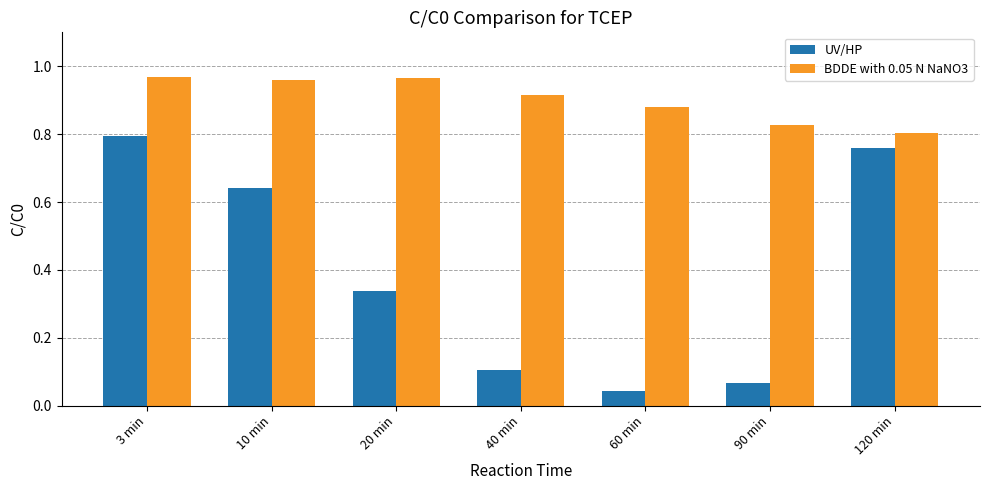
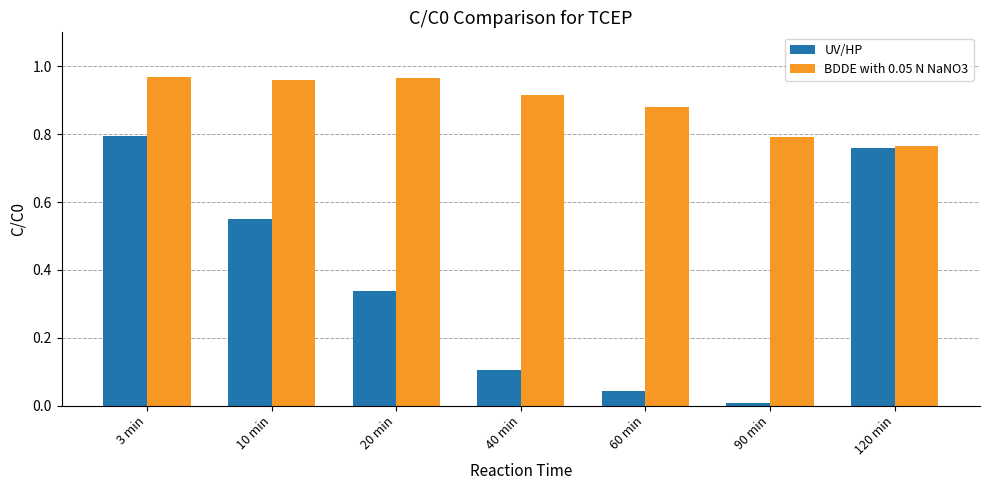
  {
    "UV/HP": {
      "3 min": 0.79,
-     "10 min": 0.64,
+     "10 min": 0.55,
      "20 min": 0.34,
      "40 min": 0.11,
      "60 min": 0.04,
-     "90 min": 0.07,
+     "90 min": 0.01,
      "120 min": 0.76
    },
    "BDDE with 0.05 N NaNO3": {
      "3 min": 0.97,
      "10 min": 0.96,
      "20 min": 0.96,
      "40 min": 0.92,
      "60 min": 0.88,
-     "90 min": 0.83,
-     "120 min": 0.80
+     "90 min": 0.79,
+     "120 min": 0.77
    }
  }
